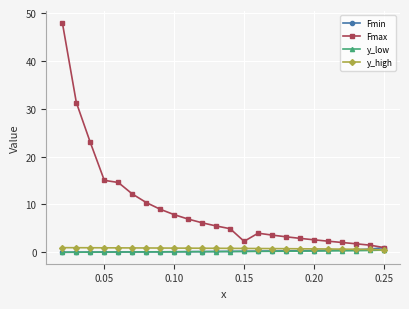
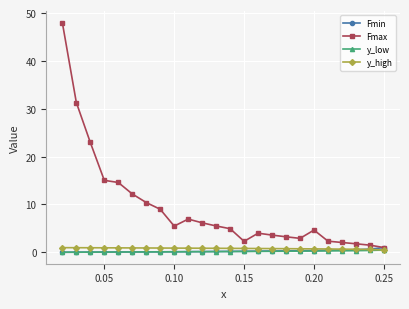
  {
    "Fmax": {
      "0.05": 15,
-     "0.10": 8,
+     "0.10": 5,
      "0.15": 2,
-     "0.20": 3
+     "0.20": 5
    },
    "y_high": {
      "0.05": 1,
      "0.10": 1,
      "0.15": 1
    }
  }
